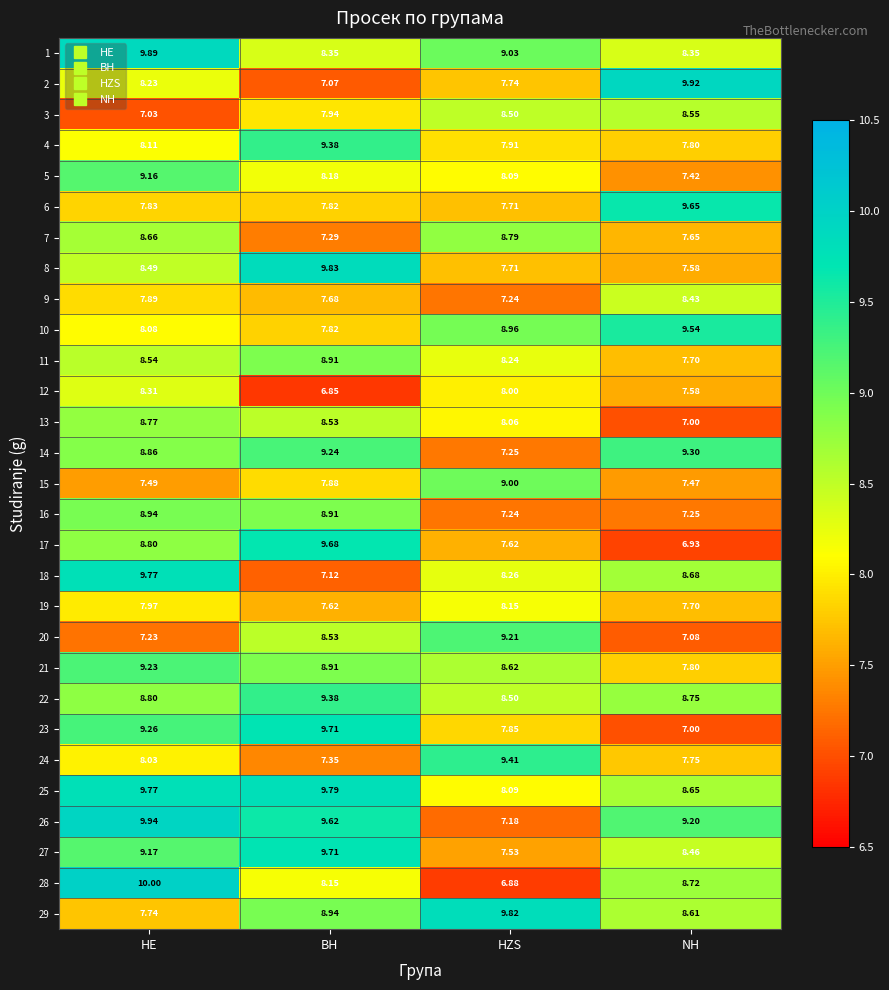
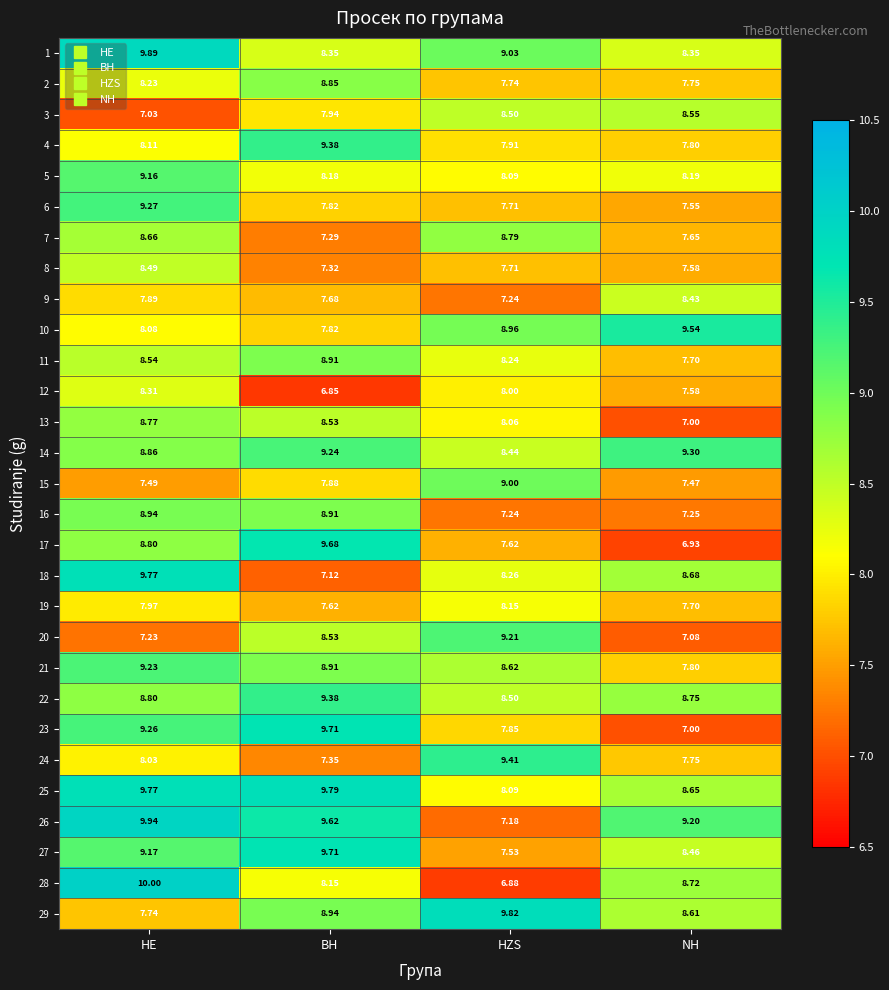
  {
    "1": {
      "HE": 9.89,
      "BH": 8.35,
      "HZS": 9.03,
      "NH": 8.35
    },
    "2": {
      "HE": 8.23,
-     "BH": 7.07,
+     "BH": 8.85,
      "HZS": 7.74,
-     "NH": 9.92
+     "NH": 7.75
    },
    "3": {
      "HE": 7.03,
      "BH": 7.94,
      "HZS": 8.50,
      "NH": 8.55
    },
    "4": {
      "HE": 8.11,
      "BH": 9.38,
      "HZS": 7.91,
      "NH": 7.80
    },
    "5": {
      "HE": 9.16,
      "BH": 8.18,
      "HZS": 8.09,
-     "NH": 7.42
+     "NH": 8.19
    },
    "6": {
-     "HE": 7.83,
+     "HE": 9.27,
      "BH": 7.82,
      "HZS": 7.71,
-     "NH": 9.65
+     "NH": 7.55
    },
    "7": {
      "HE": 8.66,
      "BH": 7.29,
      "HZS": 8.79,
      "NH": 7.65
    },
    "8": {
      "HE": 8.49,
-     "BH": 9.83,
+     "BH": 7.32,
      "HZS": 7.71,
      "NH": 7.58
    },
    "9": {
      "HE": 7.89,
      "BH": 7.68,
      "HZS": 7.24,
      "NH": 8.43
    },
    "10": {
      "HE": 8.08,
      "BH": 7.82,
      "HZS": 8.96,
      "NH": 9.54
    },
    "11": {
      "HE": 8.54,
      "BH": 8.91,
      "HZS": 8.24,
      "NH": 7.70
    },
    "12": {
      "HE": 8.31,
      "BH": 6.85,
      "HZS": 8.00,
      "NH": 7.58
    },
    "13": {
      "HE": 8.77,
      "BH": 8.53,
      "HZS": 8.06,
      "NH": 7.00
    },
    "14": {
      "HE": 8.86,
      "BH": 9.24,
-     "HZS": 7.25,
+     "HZS": 8.44,
      "NH": 9.30
    },
    "15": {
      "HE": 7.49,
      "BH": 7.88,
      "HZS": 9.00,
      "NH": 7.47
    },
    "16": {
      "HE": 8.94,
      "BH": 8.91,
      "HZS": 7.24,
      "NH": 7.25
    },
    "17": {
      "HE": 8.80,
      "BH": 9.68,
      "HZS": 7.62,
      "NH": 6.93
    },
    "18": {
      "HE": 9.77,
      "BH": 7.12,
      "HZS": 8.26,
      "NH": 8.68
    },
    "19": {
      "HE": 7.97,
      "BH": 7.62,
      "HZS": 8.15,
      "NH": 7.70
    },
    "20": {
      "HE": 7.23,
      "BH": 8.53,
      "HZS": 9.21,
      "NH": 7.08
    },
    "21": {
      "HE": 9.23,
      "BH": 8.91,
      "HZS": 8.62,
      "NH": 7.80
    },
    "22": {
      "HE": 8.80,
      "BH": 9.38,
      "HZS": 8.50,
      "NH": 8.75
    },
    "23": {
      "HE": 9.26,
      "BH": 9.71,
      "HZS": 7.85,
      "NH": 7.00
    },
    "24": {
      "HE": 8.03,
      "BH": 7.35,
      "HZS": 9.41,
      "NH": 7.75
    },
    "25": {
      "HE": 9.77,
      "BH": 9.79,
      "HZS": 8.09,
      "NH": 8.65
    },
    "26": {
      "HE": 9.94,
      "BH": 9.62,
      "HZS": 7.18,
      "NH": 9.20
    },
    "27": {
      "HE": 9.17,
      "BH": 9.71,
      "HZS": 7.53,
      "NH": 8.46
    },
    "28": {
      "HE": 10.00,
      "BH": 8.15,
      "HZS": 6.88,
      "NH": 8.72
    },
    "29": {
      "HE": 7.74,
      "BH": 8.94,
      "HZS": 9.82,
      "NH": 8.61
    }
  }
